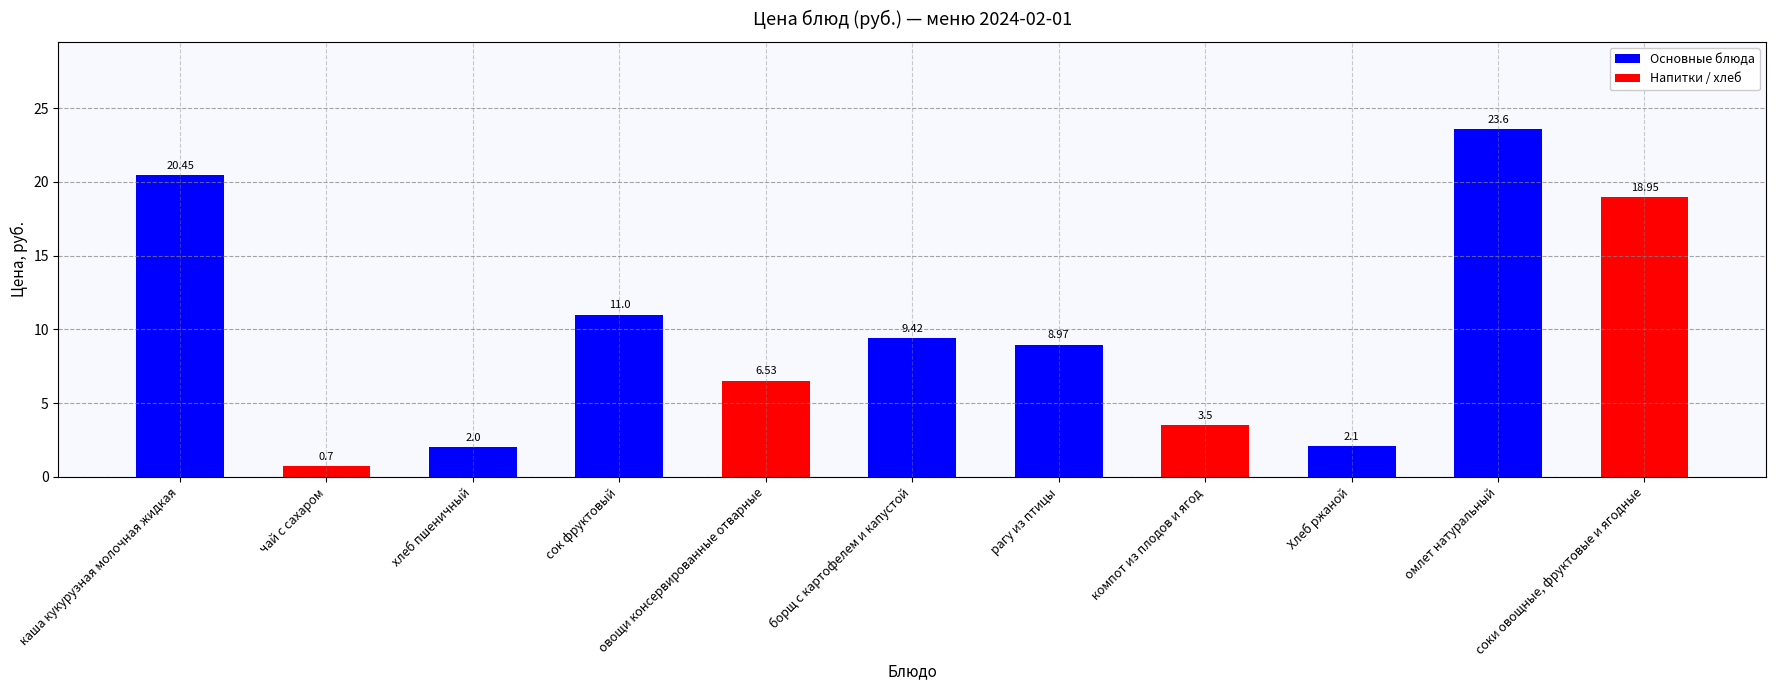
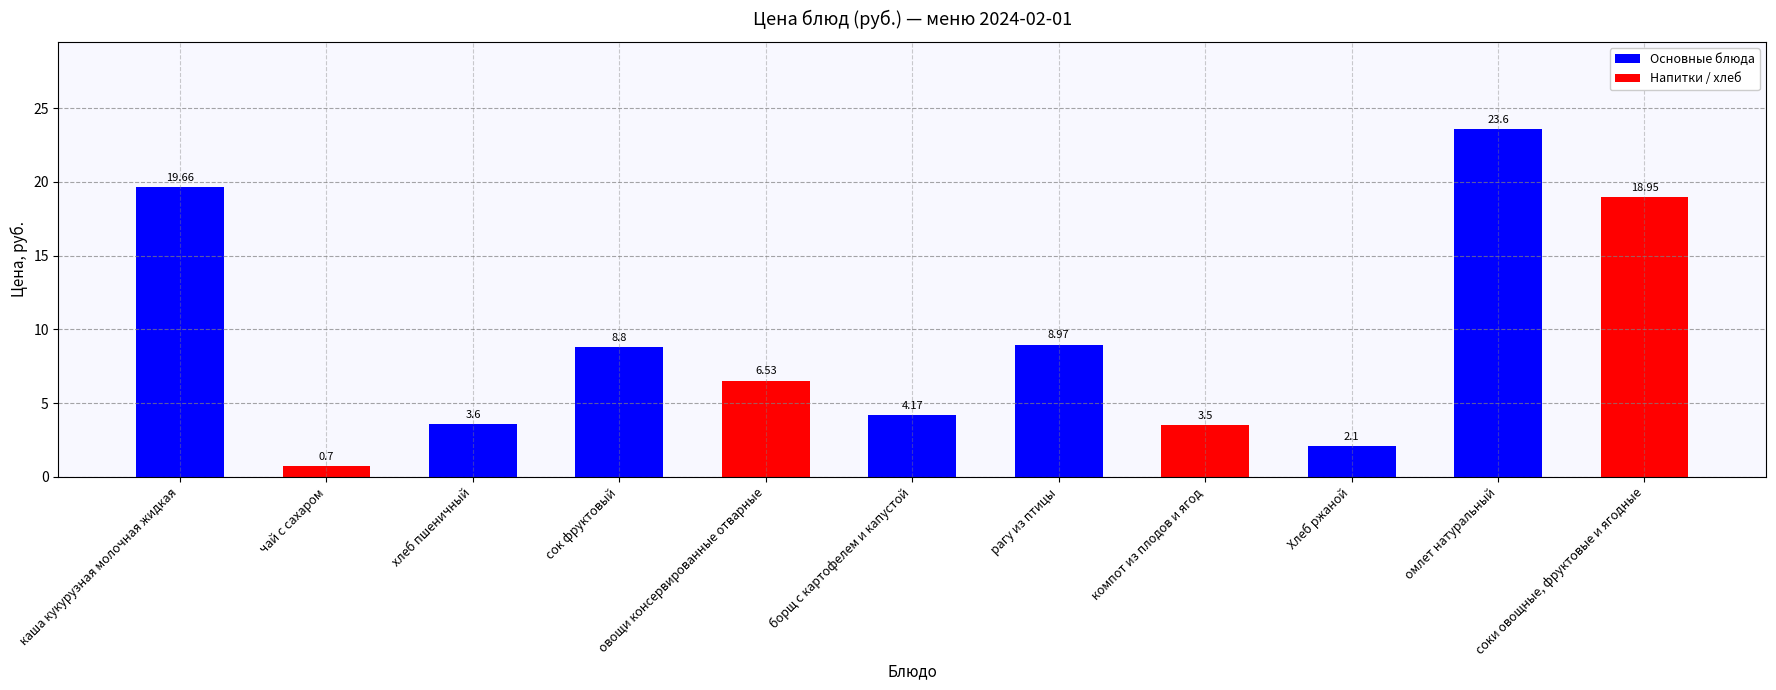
  {
-   "каша кукурузная молочная жидкая": 20.45,
+   "каша кукурузная молочная жидкая": 19.66,
    "чай с сахаром": 0.7,
-   "хлеб пшеничный": 2.0,
-   "сок фруктовый": 11.0,
+   "хлеб пшеничный": 3.6,
+   "сок фруктовый": 8.8,
    "овощи консервированные отварные": 6.53,
-   "борщ с картофелем и капустой": 9.42,
+   "борщ с картофелем и капустой": 4.17,
    "рагу из птицы": 8.97,
    "компот из плодов и ягод": 3.5,
    "Хлеб ржаной": 2.1,
    "омлет натуральный": 23.6,
    "соки овощные, фруктовые и ягодные": 18.95
  }
